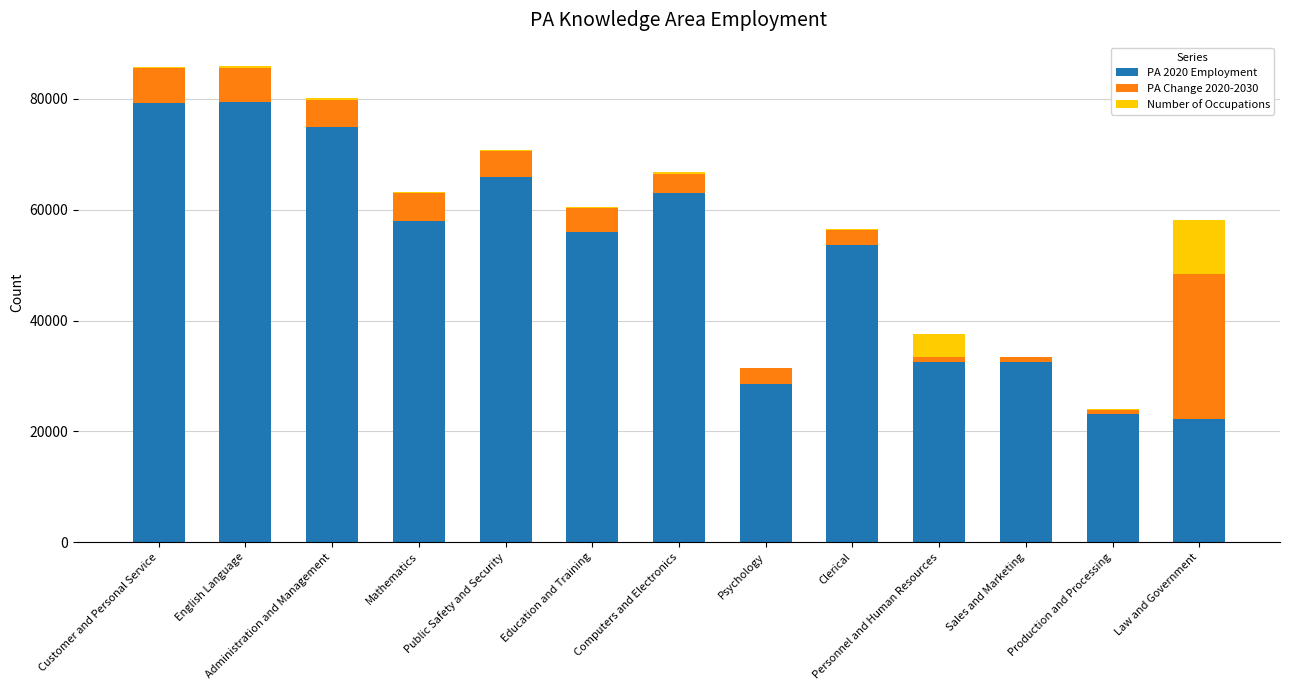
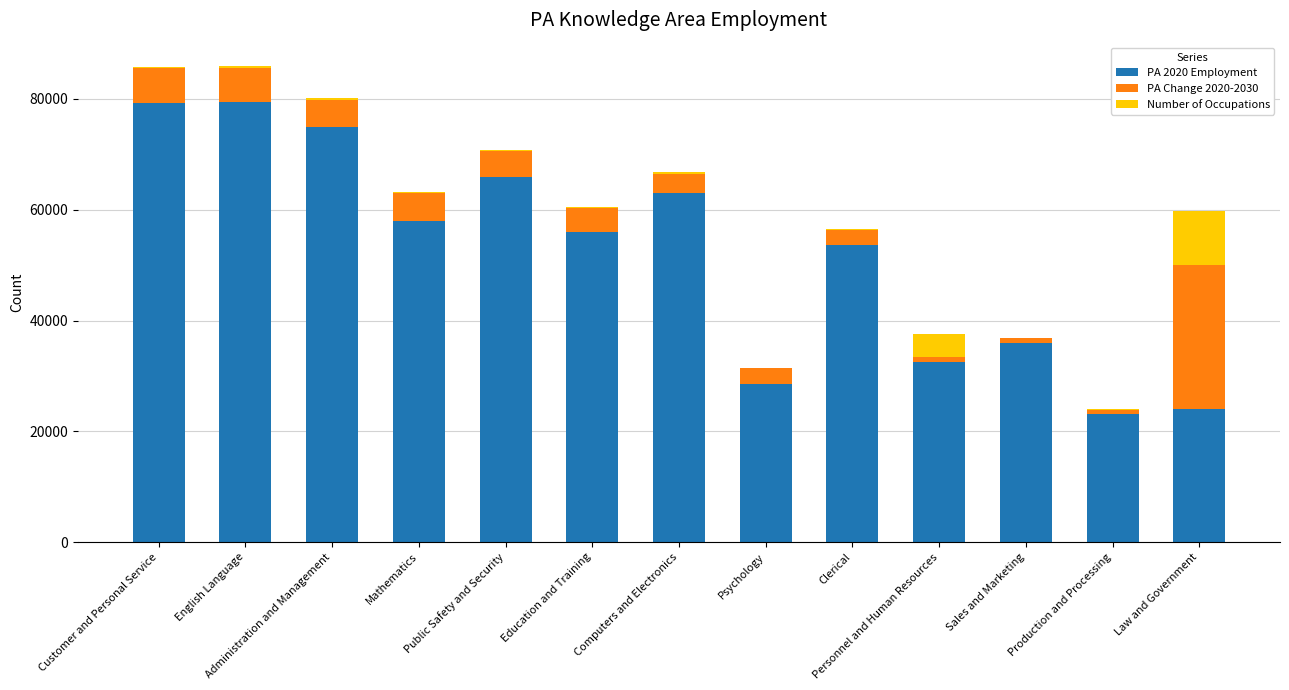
  {
    "PA 2020 Employment": {
      "Customer and Personal Service": 79000,
      "English Language": 79000,
      "Administration and Management": 75000,
      "Mathematics": 58000,
      "Public Safety and Security": 66000,
      "Education and Training": 56000,
      "Computers and Electronics": 63000,
      "Psychology": 29000,
      "Clerical": 54000,
      "Personnel and Human Resources": 33000,
-     "Sales and Marketing": 33000,
+     "Sales and Marketing": 36000,
      "Production and Processing": 23000,
-     "Law and Government": 22000
+     "Law and Government": 24000
    },
    "PA Change 2020-2030": {
      "Customer and Personal Service": 6000,
      "English Language": 6000,
      "Administration and Management": 5000,
      "Mathematics": 5000,
      "Public Safety and Security": 5000,
      "Education and Training": 4000,
      "Computers and Electronics": 4000,
      "Psychology": 3000,
      "Clerical": 3000,
      "Personnel and Human Resources": 1000,
      "Sales and Marketing": 1000,
      "Production and Processing": 1000,
      "Law and Government": 26000
    },
    "Number of Occupations": {
      "Personnel and Human Resources": 4000,
      "Law and Government": 10000
    }
  }
